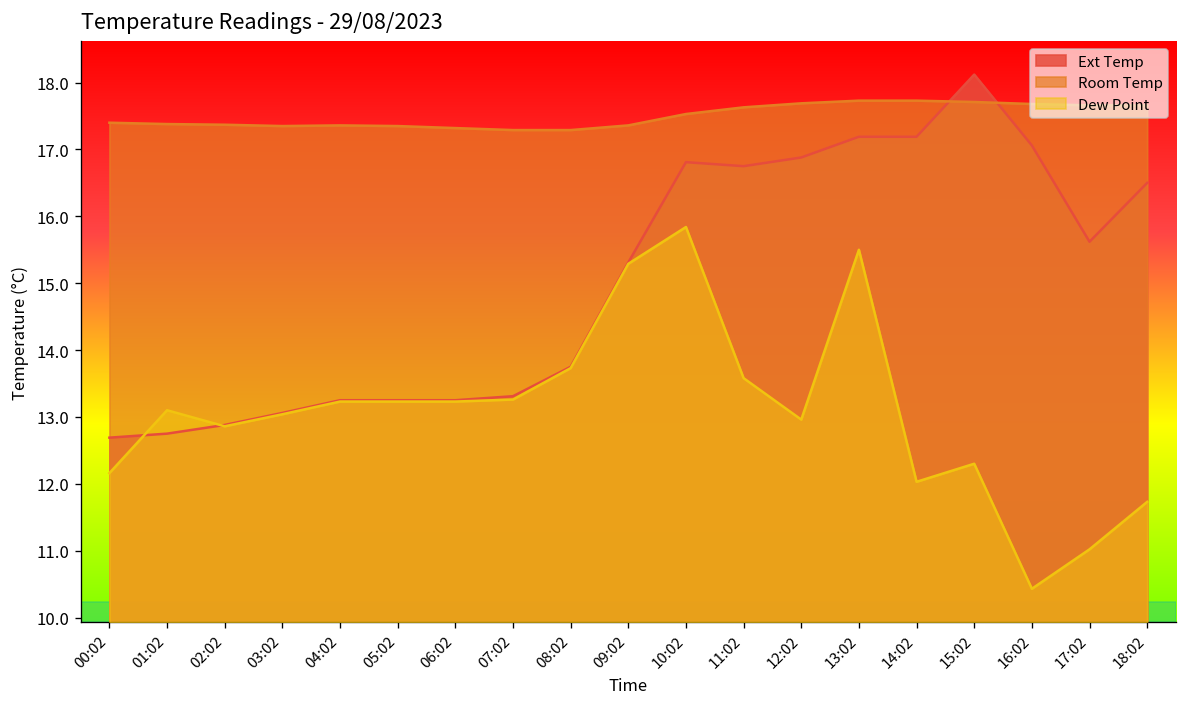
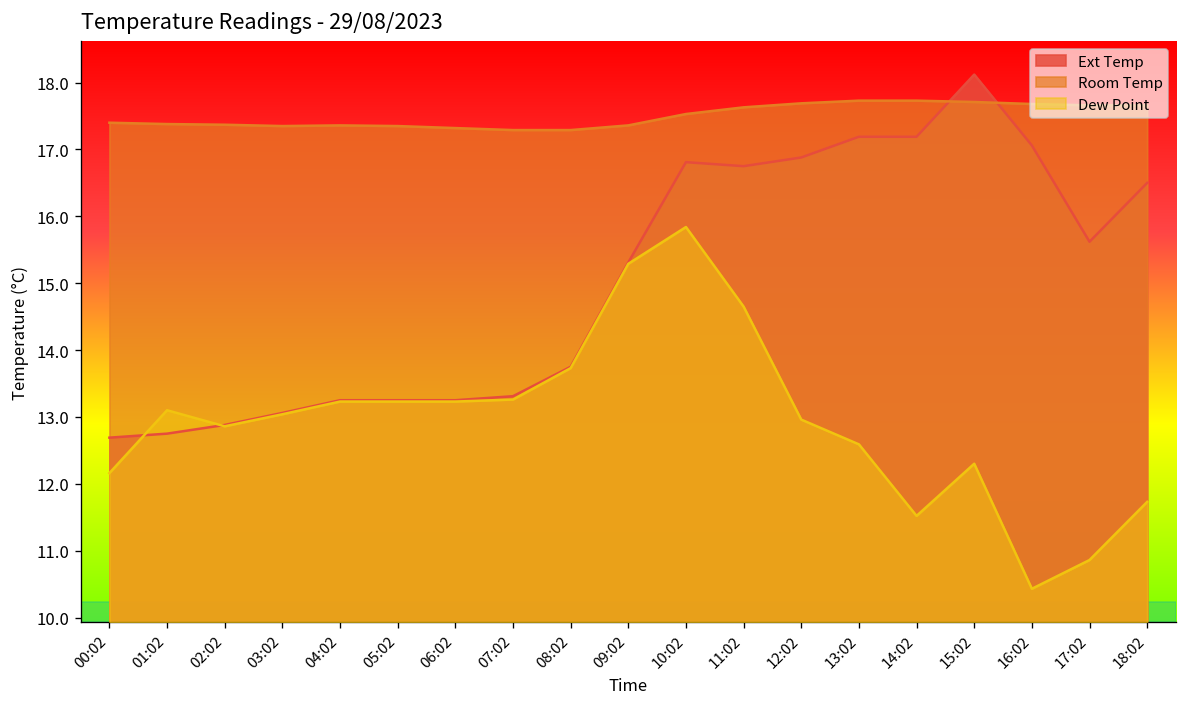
  {
    "Dew Point": {
      "00:02": 12.2,
      "01:02": 13.1,
      "07:02": 13.3,
      "10:02": 15.8,
-     "11:02": 13.6,
+     "11:02": 14.7,
      "12:02": 13.0,
-     "13:02": 15.5,
-     "14:02": 12.0,
+     "13:02": 12.6,
+     "14:02": 11.5,
      "15:02": 12.3,
      "16:02": 10.4,
-     "17:02": 11.0,
+     "17:02": 10.9,
      "18:02": 11.7
    }
  }
